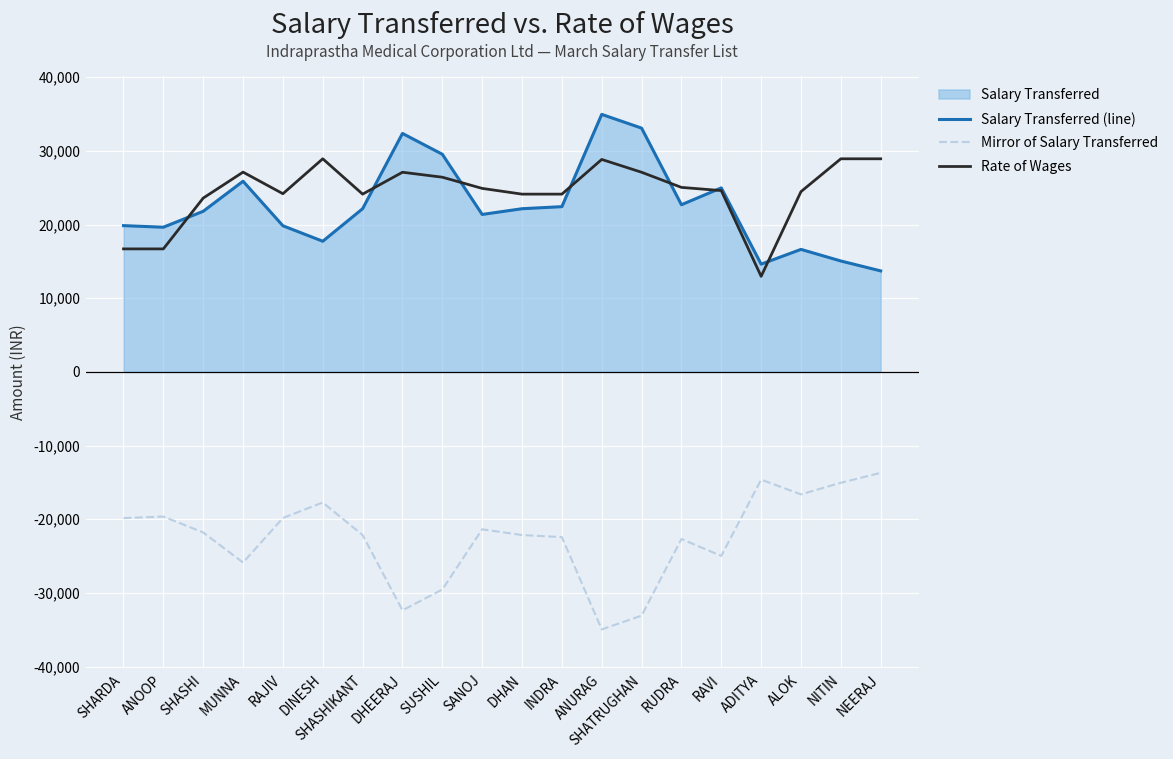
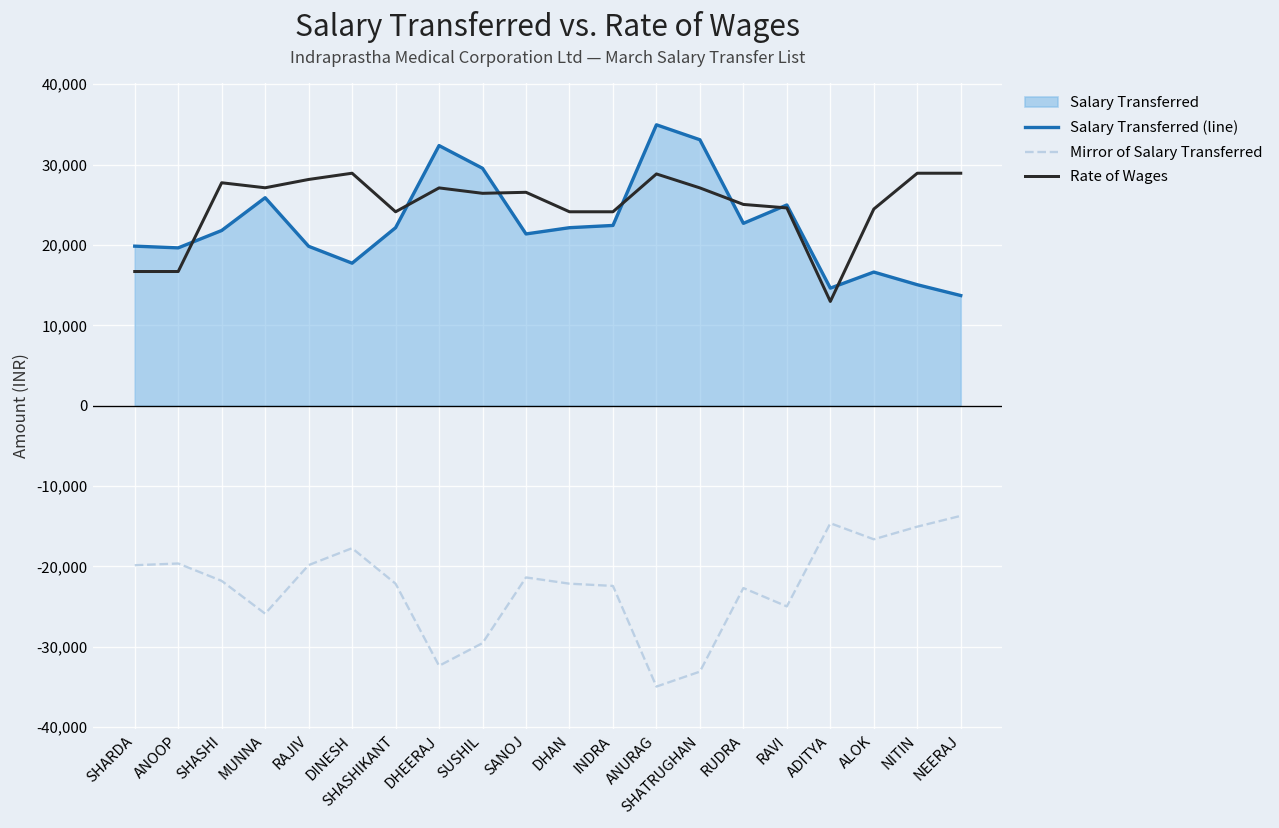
  {
    "Rate of Wages": {
      "SHARDA": "17,000",
      "ANOOP": "17,000",
-     "SHASHI": "24,000",
+     "SHASHI": "28,000",
      "MUNNA": "27,000",
-     "RAJIV": "24,000",
+     "RAJIV": "28,000",
      "DINESH": "29,000",
      "SHASHIKANT": "24,000",
      "DHEERAJ": "27,000",
      "SUSHIL": "26,000",
-     "SANOJ": "25,000",
+     "SANOJ": "27,000",
      "DHAN": "24,000",
      "INDRA": "24,000",
      "ANURAG": "29,000",
      "SHATRUGHAN": "27,000",
      "RUDRA": "25,000",
      "ADITYA": "13,000",
      "ALOK": "24,000",
      "NITIN": "29,000",
      "NEERAJ": "29,000"
    }
  }
